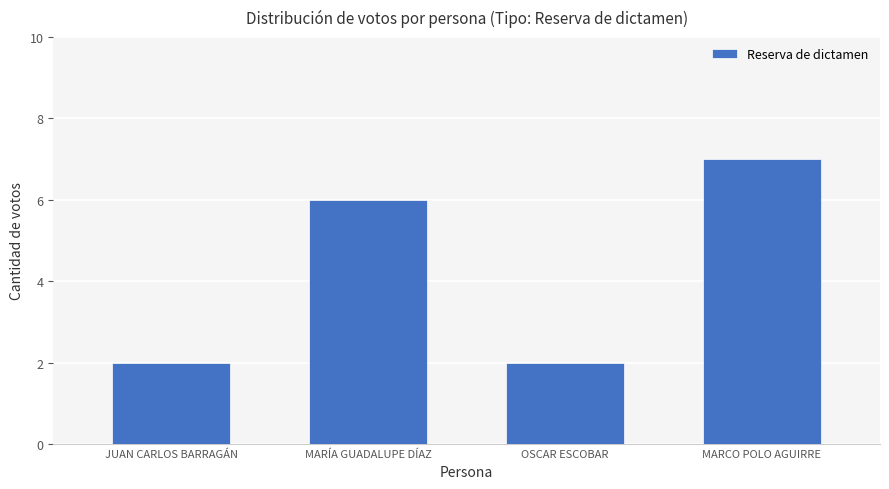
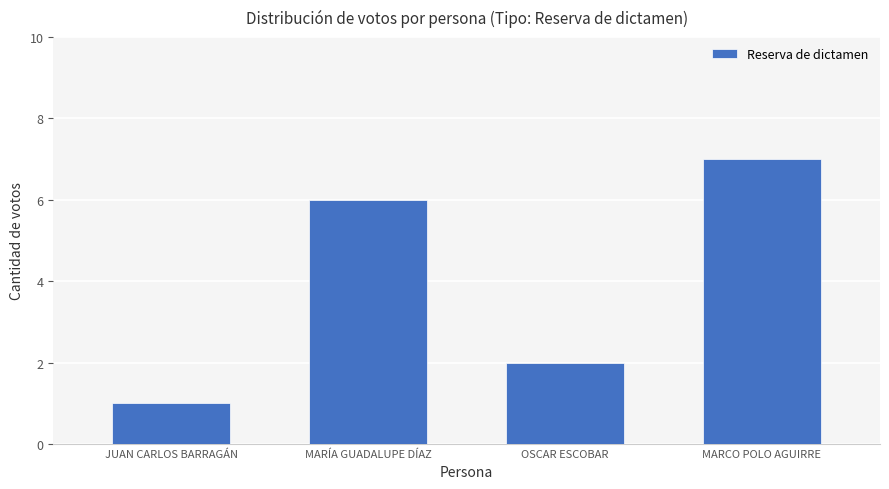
  {
-   "JUAN CARLOS BARRAGÁN": 2,
+   "JUAN CARLOS BARRAGÁN": 1,
    "MARÍA GUADALUPE DÍAZ": 6,
    "OSCAR ESCOBAR": 2,
    "MARCO POLO AGUIRRE": 7
  }
